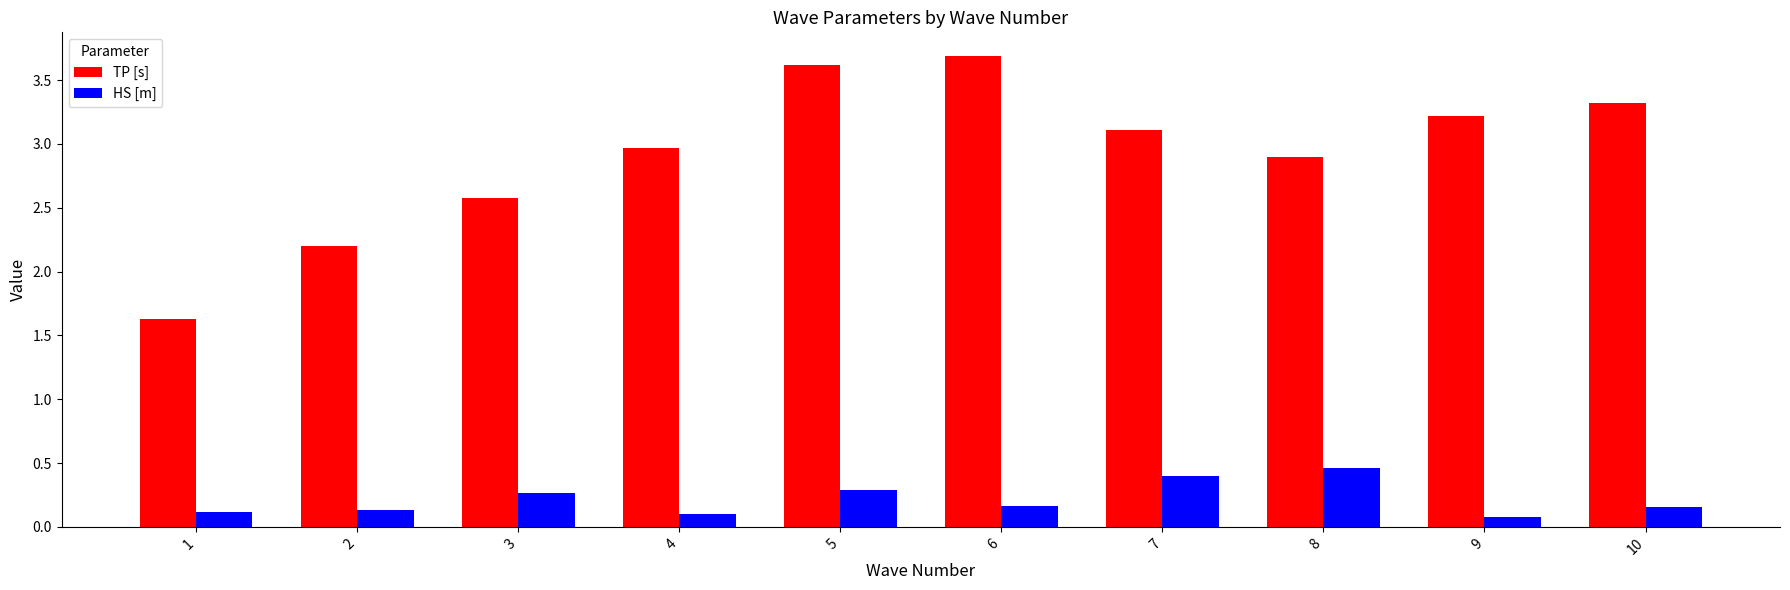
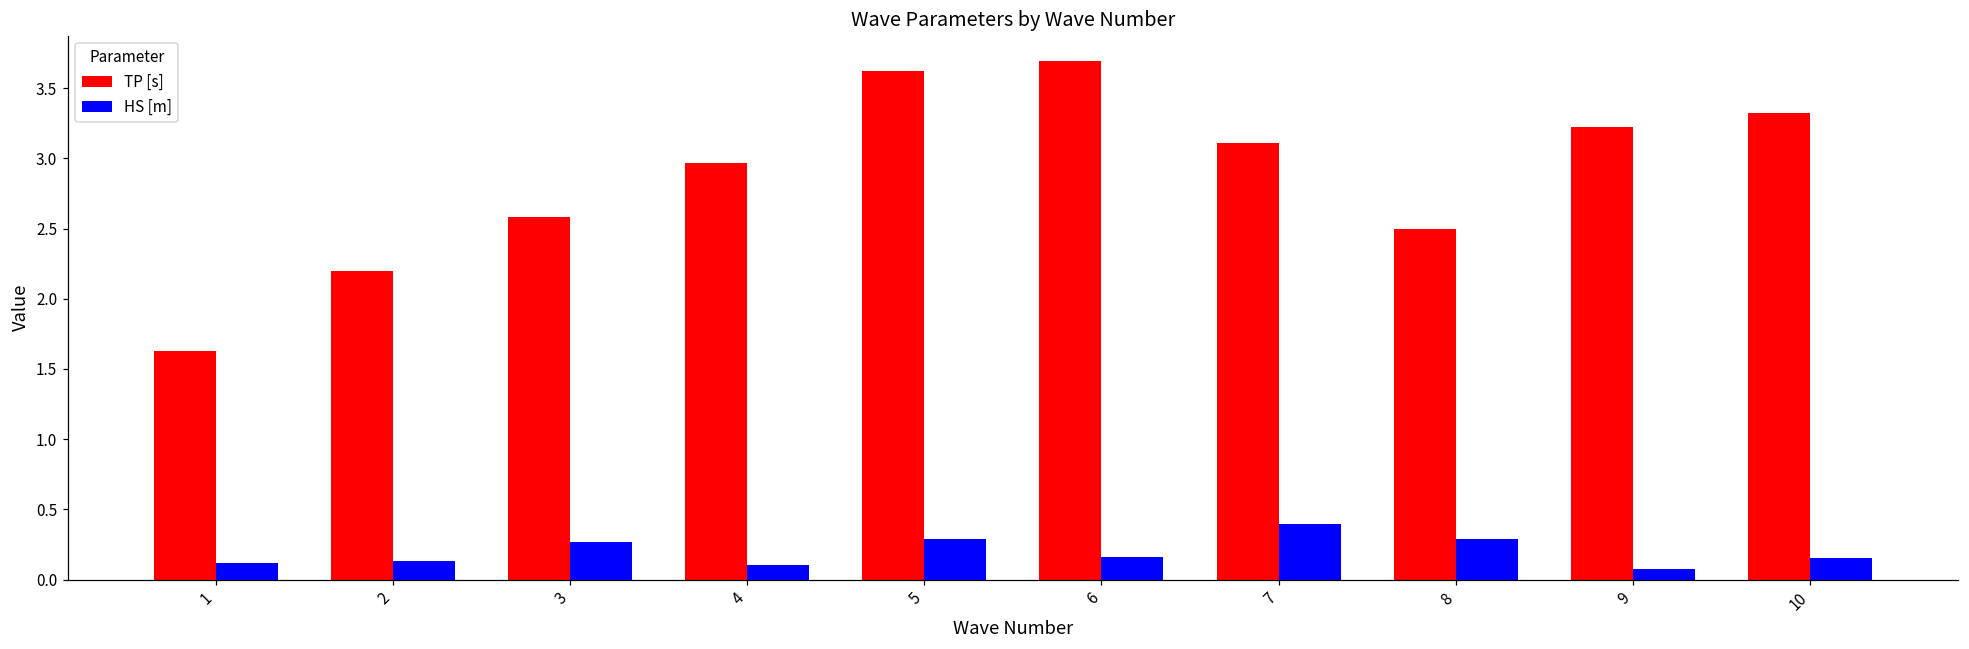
  {
    "TP [s]": {
      "1": 1.63,
      "2": 2.2,
      "3": 2.58,
      "4": 2.97,
      "5": 3.62,
      "6": 3.7,
      "7": 3.1,
-     "8": 2.9,
+     "8": 2.5,
      "9": 3.22,
      "10": 3.32
    },
    "HS [m]": {
      "1": 0.12,
      "2": 0.13,
      "3": 0.27,
      "4": 0.10,
      "5": 0.29,
      "6": 0.16,
      "7": 0.40,
-     "8": 0.46,
+     "8": 0.29,
      "9": 0.08,
      "10": 0.16
    }
  }
